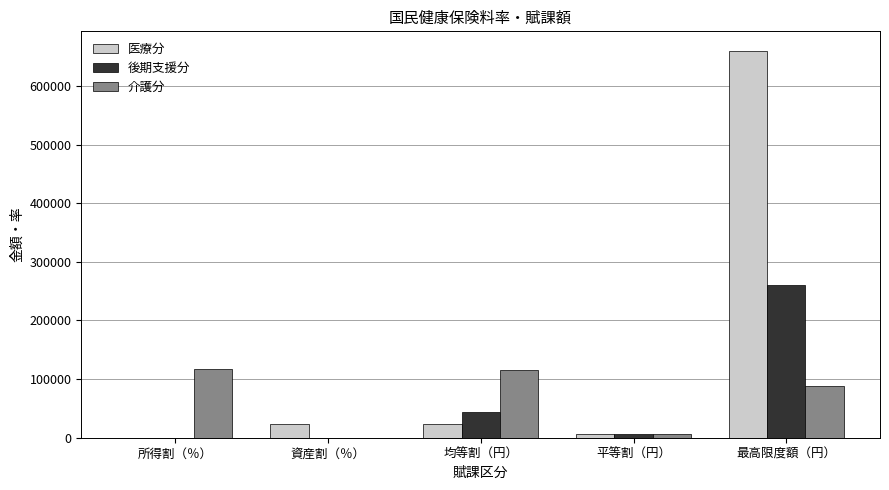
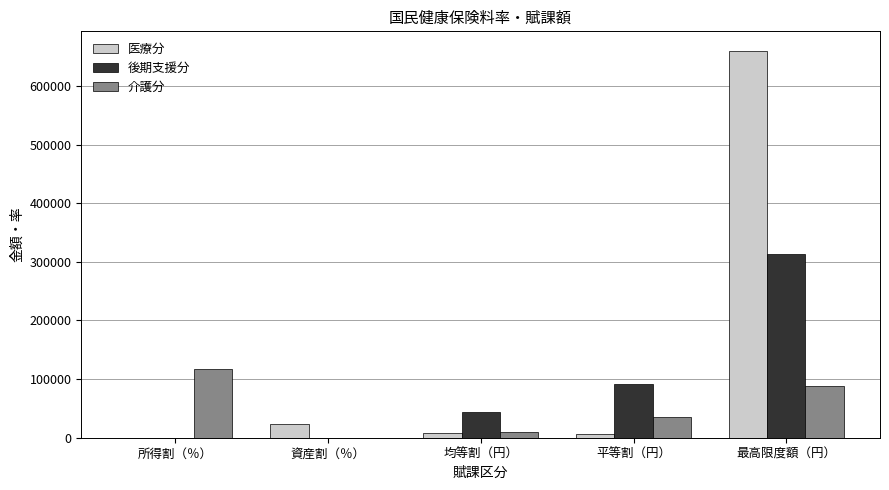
  {
    "医療分": {
      "資産割（％）": 20000,
-     "均等割（円）": 20000,
+     "均等割（円）": 10000,
      "平等割（円）": 10000,
      "最高限度額（円）": 660000
    },
    "後期支援分": {
      "資産割（％）": 0,
      "均等割（円）": 40000,
-     "平等割（円）": 10000,
-     "最高限度額（円）": 260000
+     "平等割（円）": 90000,
+     "最高限度額（円）": 310000
    },
    "介護分": {
      "所得割（％）": 120000,
      "資産割（％）": 0,
-     "均等割（円）": 120000,
-     "平等割（円）": 10000,
+     "均等割（円）": 10000,
+     "平等割（円）": 40000,
      "最高限度額（円）": 90000
    }
  }
